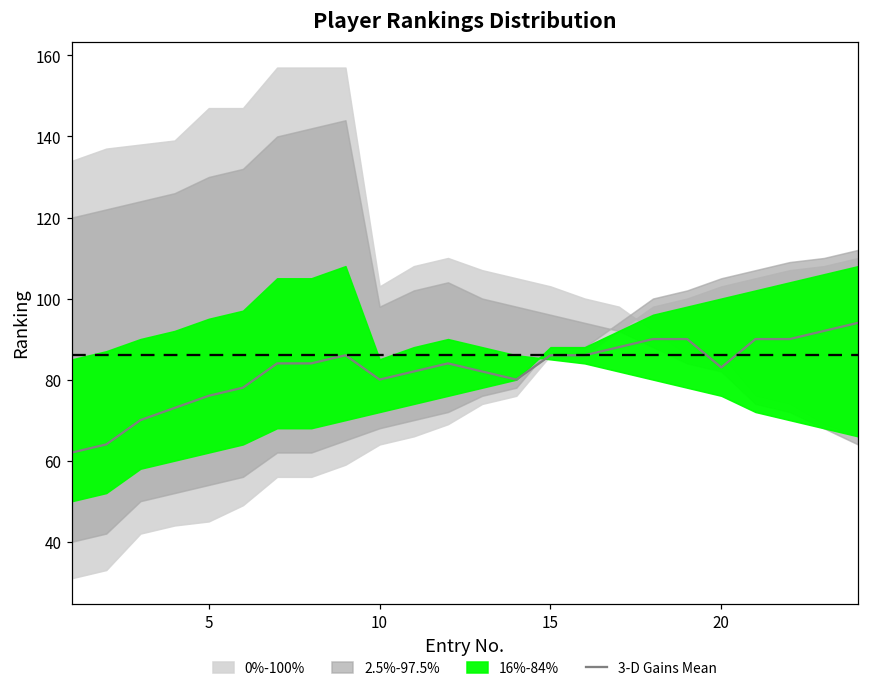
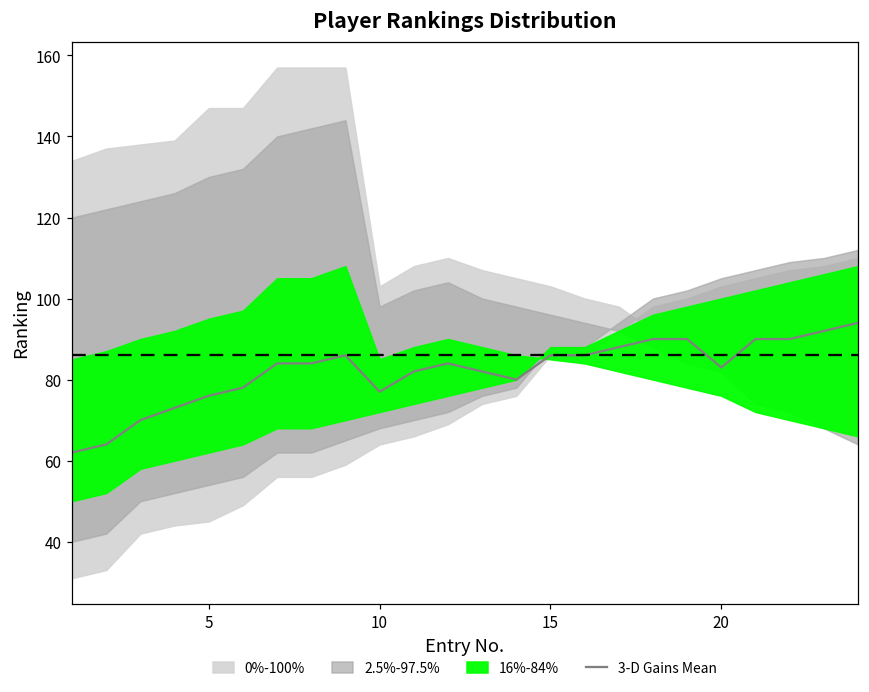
  {
    "3-D Gains Mean": {
      "5": 76,
-     "10": 80,
+     "10": 77,
      "15": 86,
      "20": 83
    }
  }
